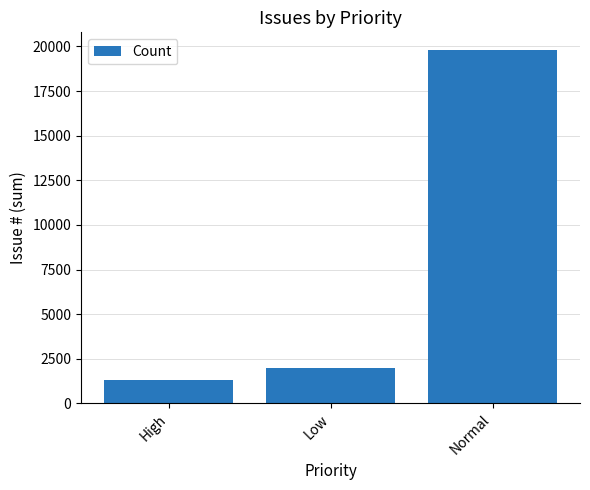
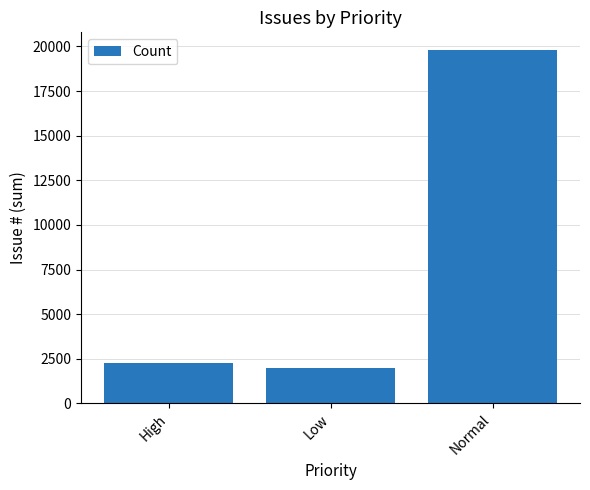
  {
-   "High": 1300,
+   "High": 2300,
    "Low": 2000,
    "Normal": 19800
  }
